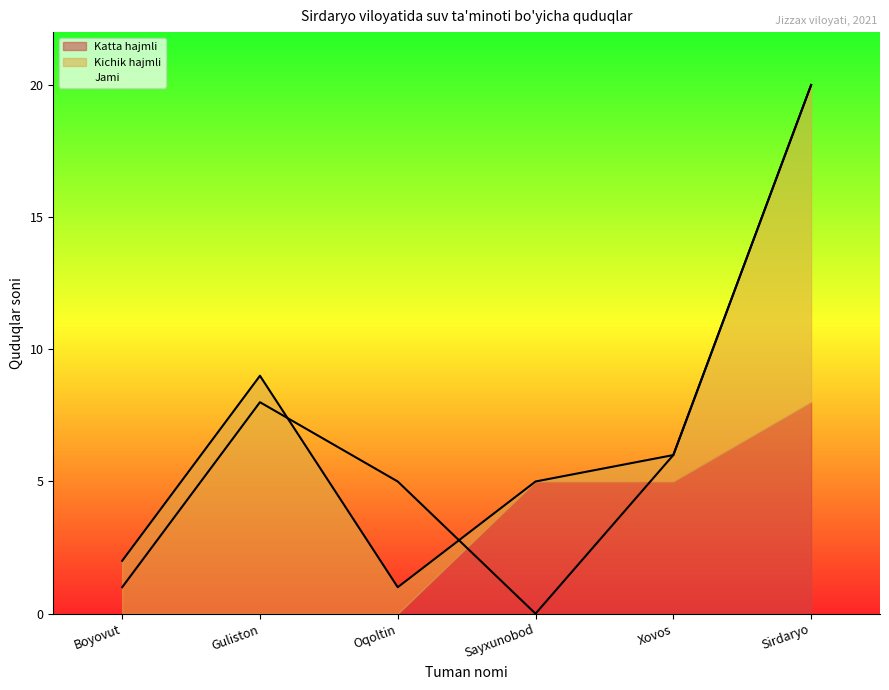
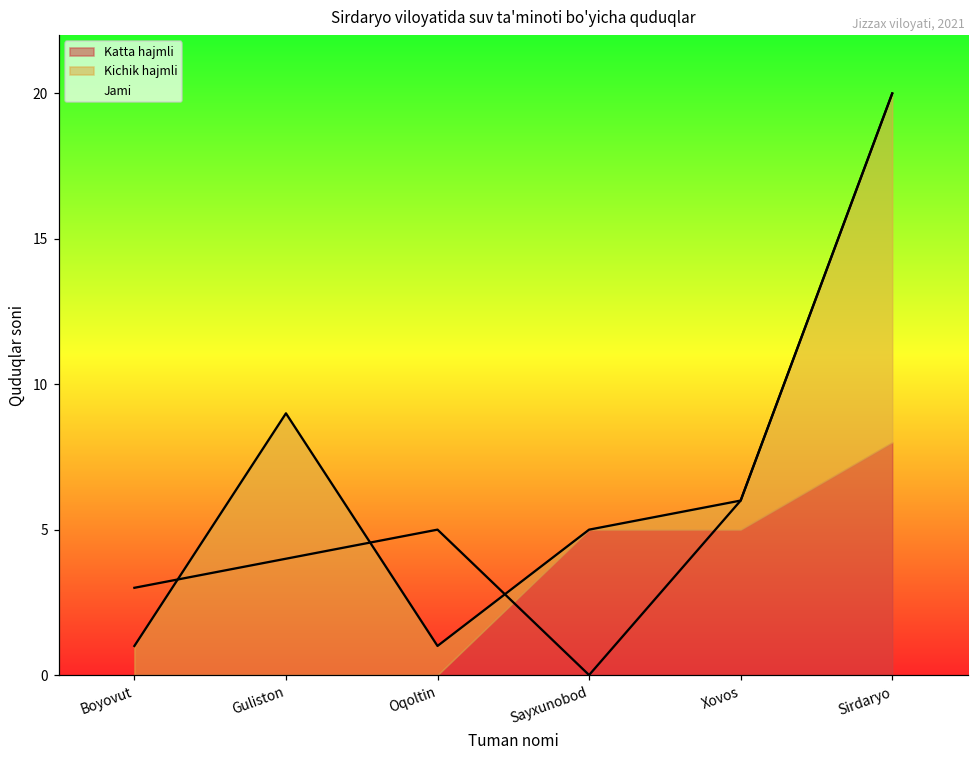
  {
    "Katta hajmli": {
      "Boyovut": 0,
      "Guliston": 0,
      "Oqoltin": 0,
      "Xovos": 5,
      "Sirdaryo": 8
    },
    "Kichik hajmli": {
-     "Boyovut": 2,
+     "Boyovut": 1,
      "Guliston": 9,
      "Oqoltin": 1
    },
    "Jami": {
-     "Boyovut": 1,
-     "Guliston": 8,
+     "Boyovut": 3,
+     "Guliston": 4,
      "Oqoltin": 5,
      "Sayxunobod": 0
    }
  }
